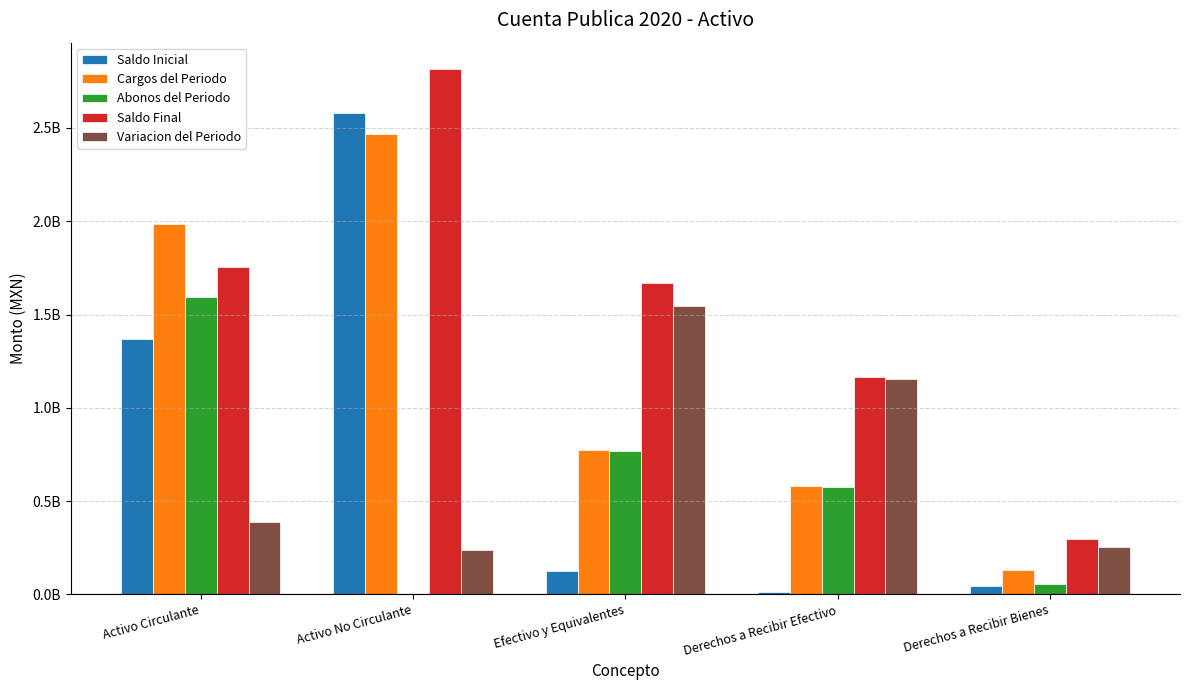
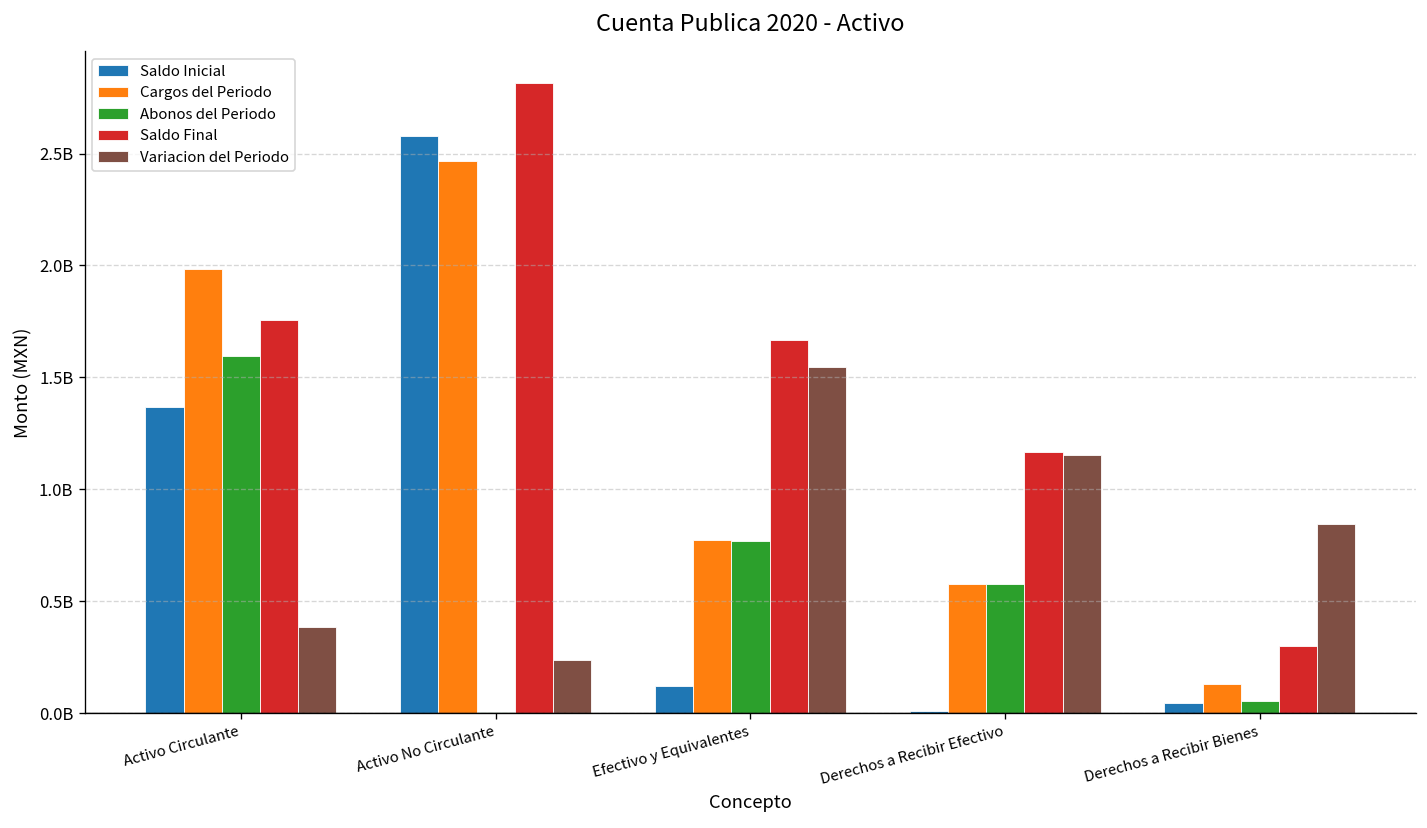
  {
    "Saldo Inicial": {
      "Activo Circulante": 1370000000,
      "Activo No Circulante": 2580000000,
      "Efectivo y Equivalentes": 120000000,
      "Derechos a Recibir Bienes": 40000000
    },
    "Cargos del Periodo": {
      "Activo Circulante": 1980000000,
      "Activo No Circulante": 2470000000,
      "Efectivo y Equivalentes": 770000000,
      "Derechos a Recibir Efectivo": 580000000,
      "Derechos a Recibir Bienes": 130000000
    },
    "Abonos del Periodo": {
      "Activo Circulante": 1600000000,
      "Efectivo y Equivalentes": 770000000,
      "Derechos a Recibir Efectivo": 580000000,
      "Derechos a Recibir Bienes": 60000000
    },
    "Saldo Final": {
      "Activo Circulante": 1760000000,
      "Activo No Circulante": 2820000000,
      "Efectivo y Equivalentes": 1670000000,
      "Derechos a Recibir Efectivo": 1170000000,
      "Derechos a Recibir Bienes": 300000000
    },
    "Variacion del Periodo": {
      "Activo Circulante": 390000000,
      "Activo No Circulante": 240000000,
      "Efectivo y Equivalentes": 1550000000,
      "Derechos a Recibir Efectivo": 1150000000,
-     "Derechos a Recibir Bienes": 260000000
+     "Derechos a Recibir Bienes": 850000000
    }
  }
